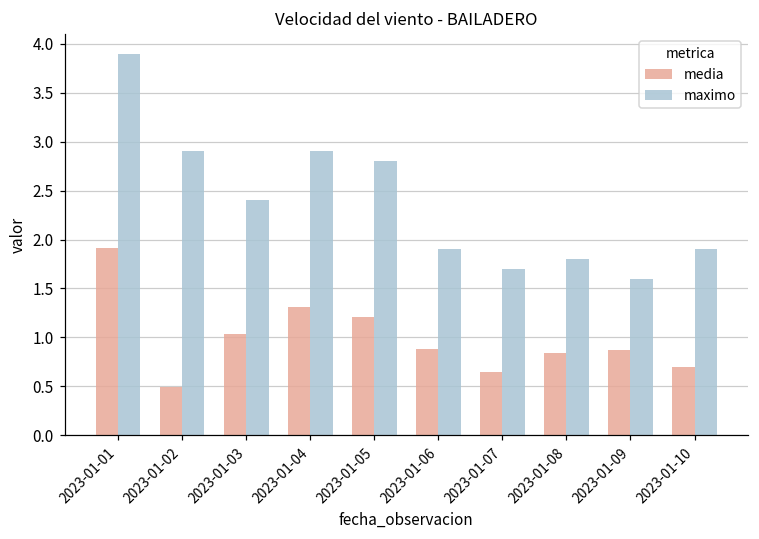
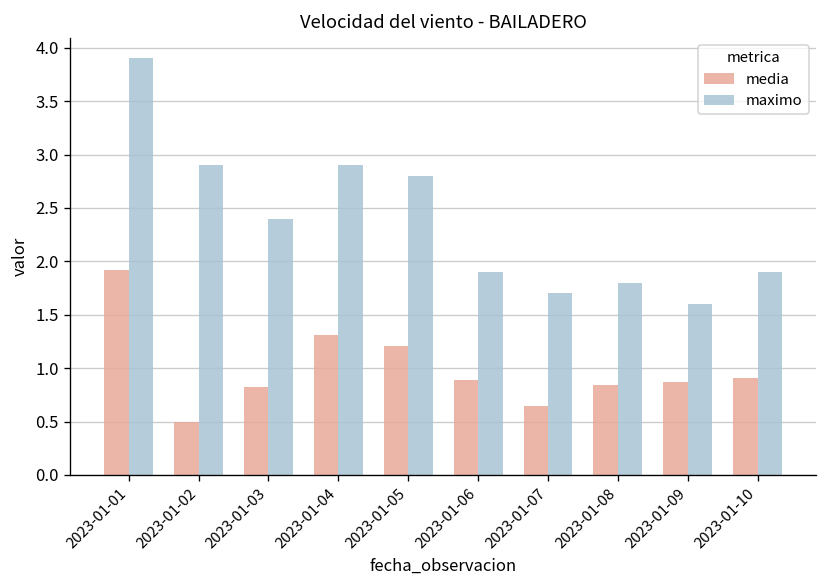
  {
    "media": {
      "2023-01-01": 1.9,
      "2023-01-02": 0.5,
-     "2023-01-03": 1.0,
+     "2023-01-03": 0.8,
      "2023-01-04": 1.3,
      "2023-01-05": 1.2,
      "2023-01-06": 0.9,
      "2023-01-07": 0.6,
      "2023-01-08": 0.8,
      "2023-01-09": 0.9,
-     "2023-01-10": 0.7
+     "2023-01-10": 0.9
    },
    "maximo": {
      "2023-01-01": 3.9,
      "2023-01-02": 2.9,
      "2023-01-03": 2.4,
      "2023-01-04": 2.9,
      "2023-01-05": 2.8,
      "2023-01-06": 1.9,
      "2023-01-07": 1.7,
      "2023-01-08": 1.8,
      "2023-01-09": 1.6,
      "2023-01-10": 1.9
    }
  }
